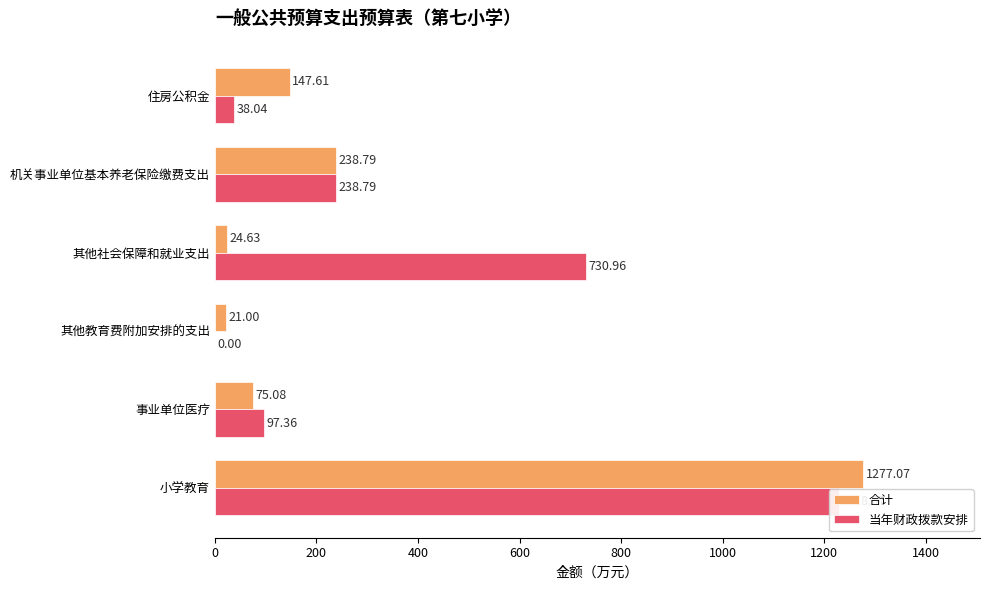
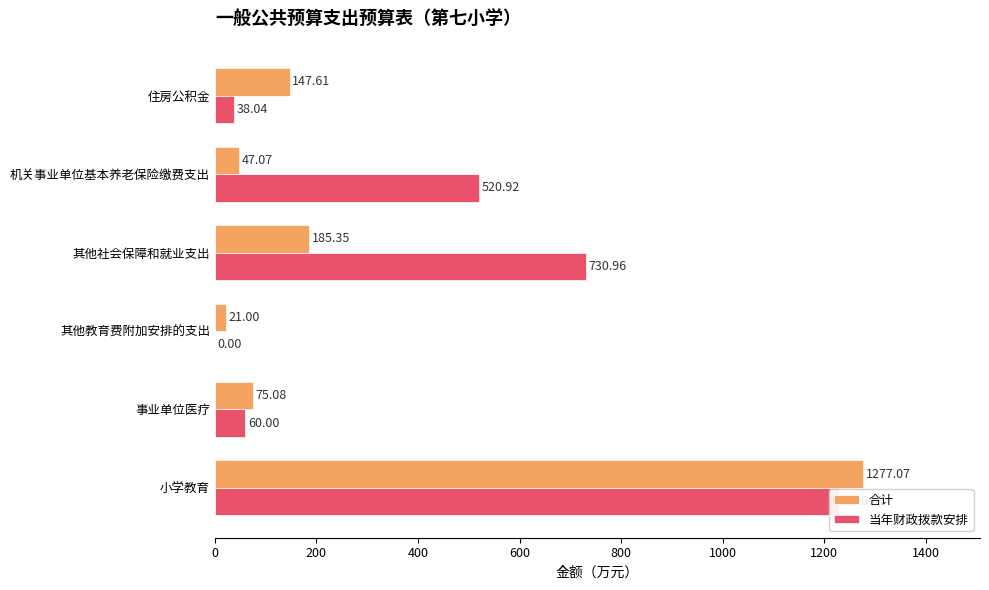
  {
    "合计": {
      "住房公积金": 147.61,
-     "机关事业单位基本养老保险缴费支出": 238.79,
-     "其他社会保障和就业支出": 24.63,
+     "机关事业单位基本养老保险缴费支出": 47.07,
+     "其他社会保障和就业支出": 185.35,
      "其他教育费附加安排的支出": 21.00,
      "事业单位医疗": 75.08,
      "小学教育": 1277.07
    },
    "当年财政拨款安排": {
      "住房公积金": 38.04,
-     "机关事业单位基本养老保险缴费支出": 238.79,
+     "机关事业单位基本养老保险缴费支出": 520.92,
      "其他社会保障和就业支出": 730.96,
      "其他教育费附加安排的支出": 0.00,
-     "事业单位医疗": 97.36
+     "事业单位医疗": 60.00
    }
  }
